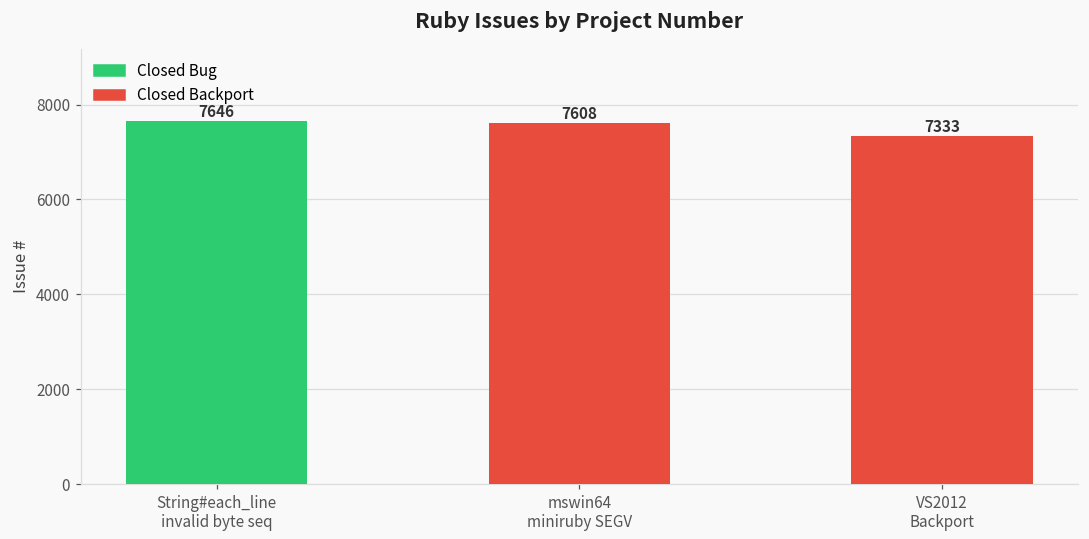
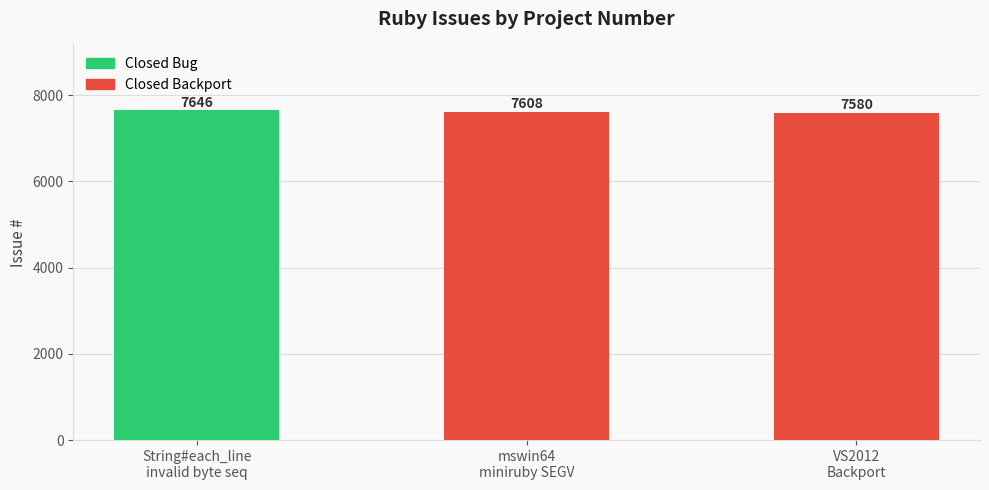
  {
    "String#each_line invalid byte seq": 7646,
    "mswin64 miniruby SEGV": 7608,
-   "VS2012 Backport": 7333
+   "VS2012 Backport": 7580
  }
